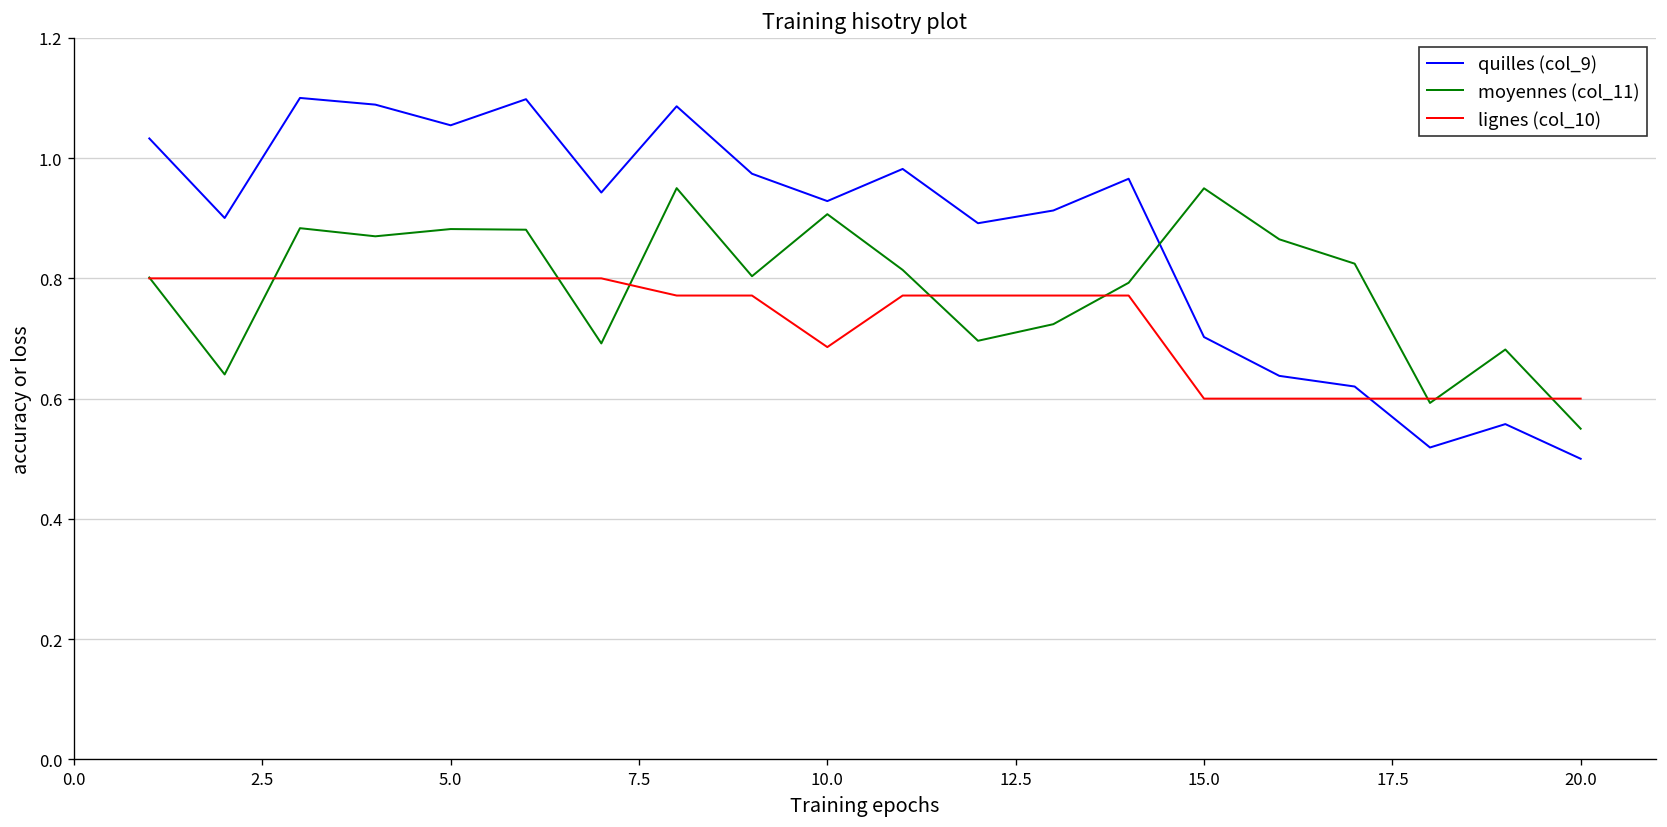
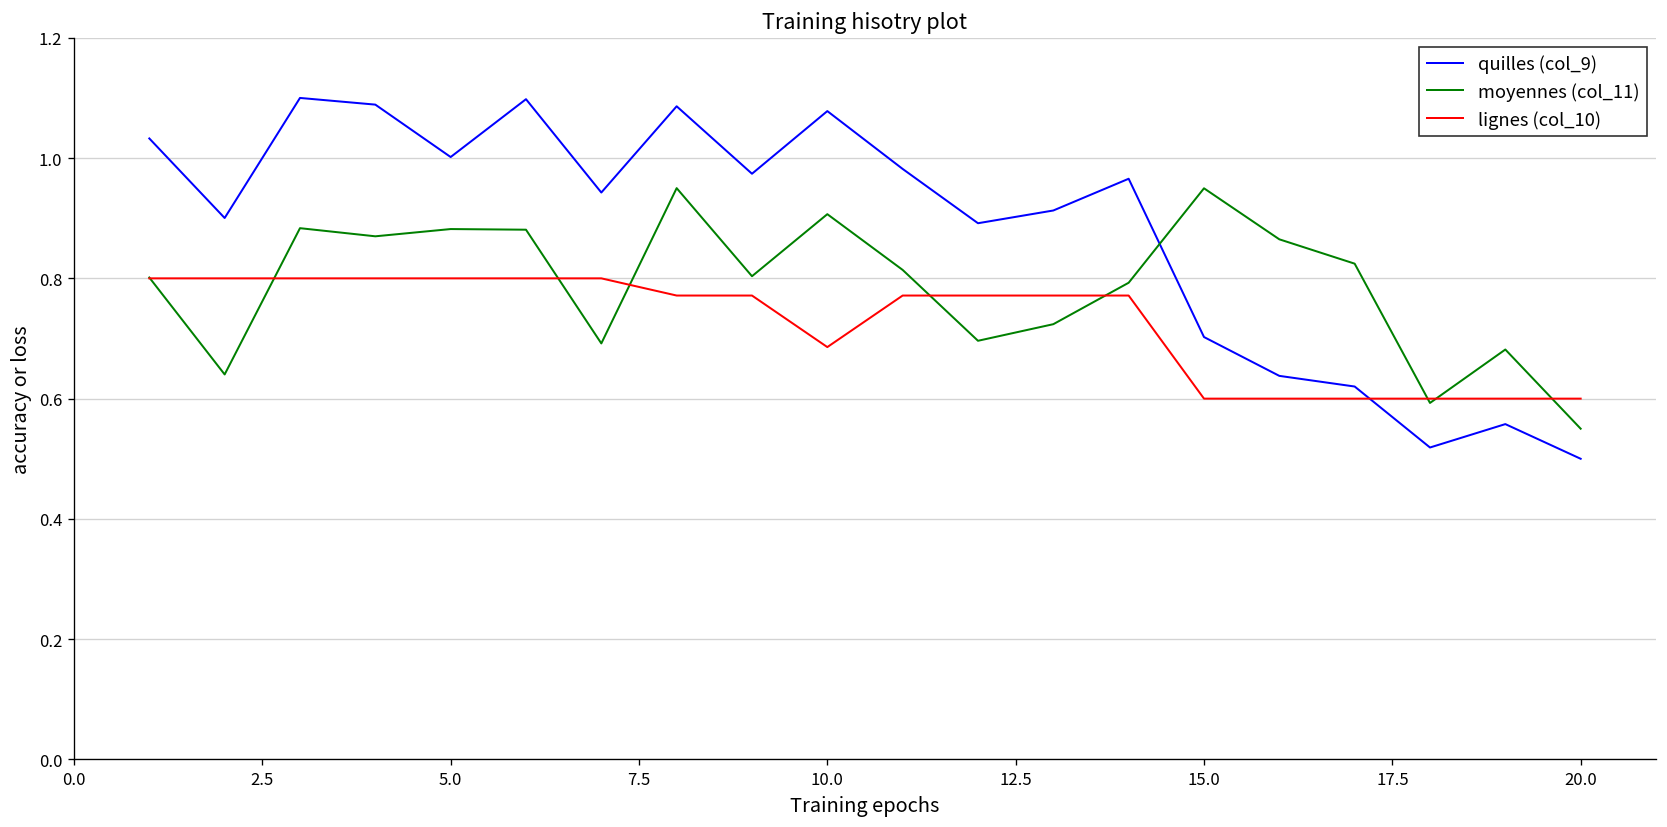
  {
    "quilles (col_9)": {
-     "5.0": 1.05,
-     "10.0": 0.93,
+     "5.0": 1.00,
+     "10.0": 1.08,
      "15.0": 0.70,
      "20.0": 0.50
    },
    "moyennes (col_11)": {
      "5.0": 0.88,
      "10.0": 0.91,
      "15.0": 0.95,
      "20.0": 0.55
    },
    "lignes (col_10)": {
      "5.0": 0.80,
      "10.0": 0.69,
      "15.0": 0.60,
      "20.0": 0.60
    }
  }
